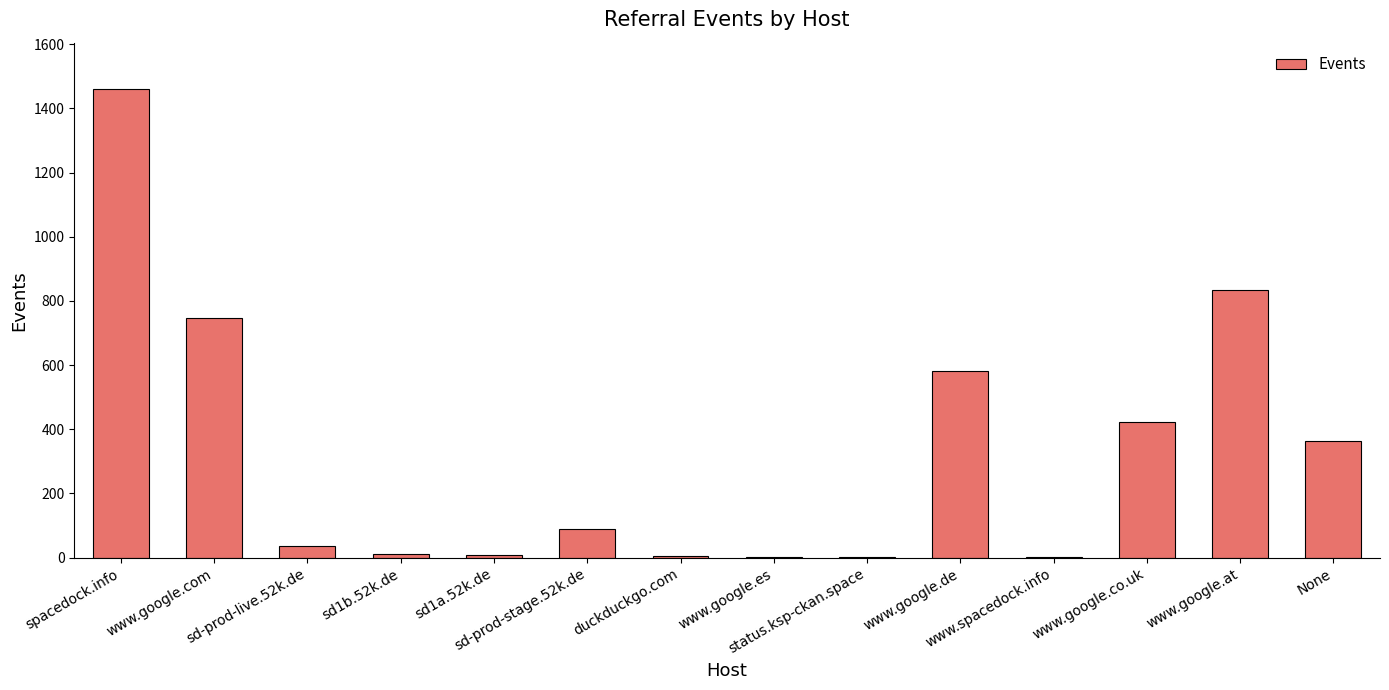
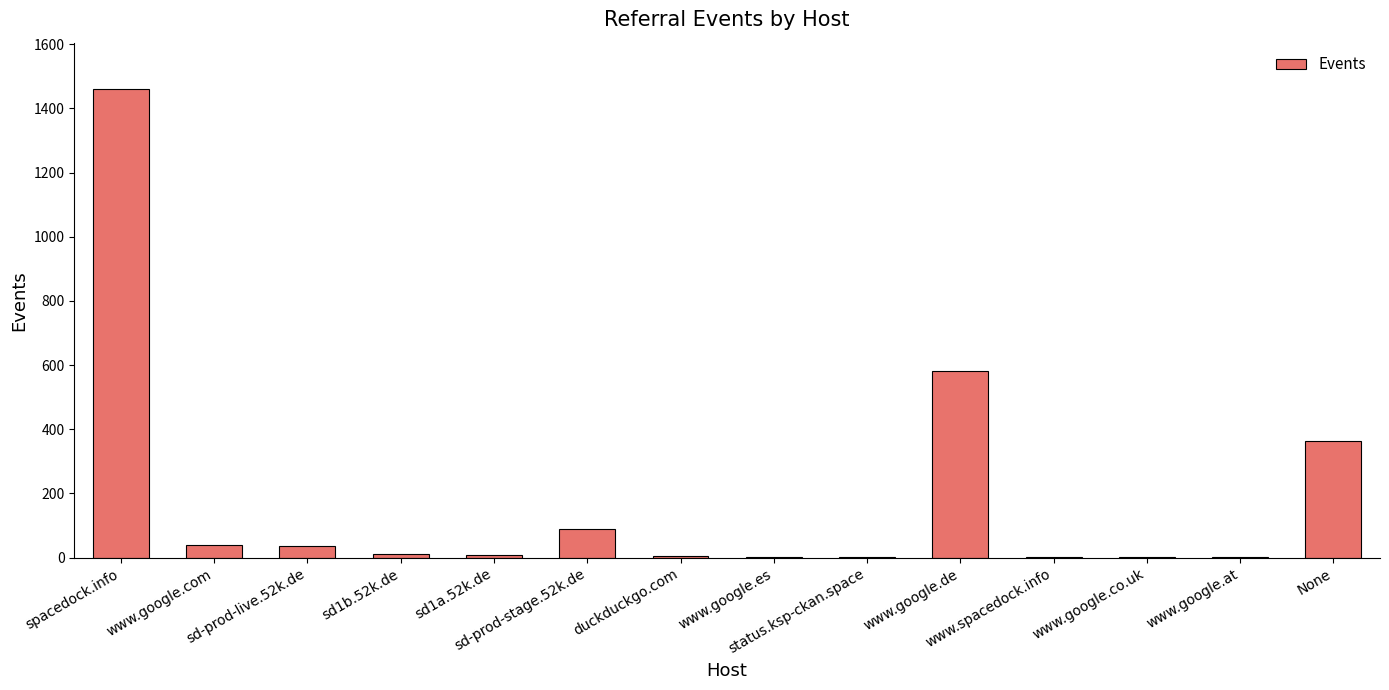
  {
    "spacedock.info": 1460,
-   "www.google.com": 750,
+   "www.google.com": 40,
    "sd-prod-live.52k.de": 40,
    "sd1b.52k.de": 10,
    "sd1a.52k.de": 10,
    "sd-prod-stage.52k.de": 90,
    "www.google.de": 580,
-   "www.google.co.uk": 420,
-   "www.google.at": 830,
+   "www.google.co.uk": 0,
+   "www.google.at": 0,
    "None": 360
  }
